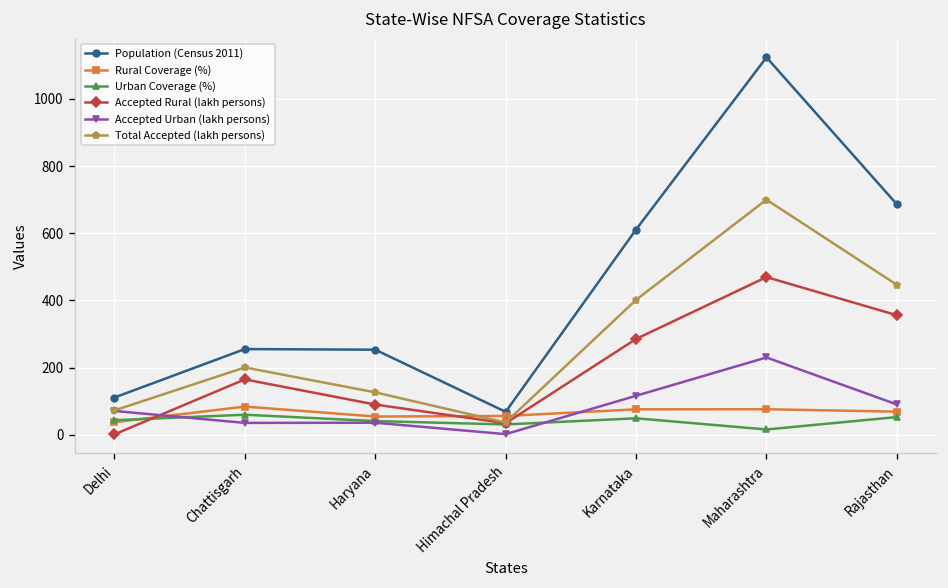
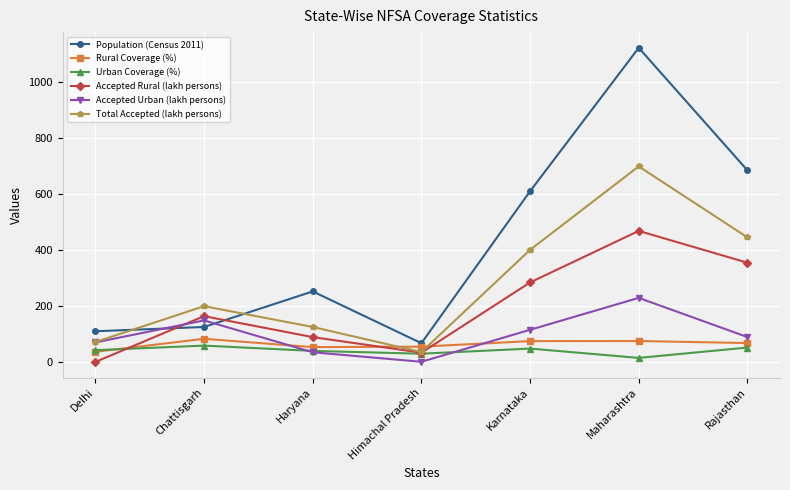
  {
    "Population (Census 2011)": {
      "Delhi": 110,
-     "Chattisgarh": 260,
+     "Chattisgarh": 130,
      "Haryana": 250,
      "Himachal Pradesh": 70,
      "Karnataka": 610,
      "Maharashtra": 1120,
      "Rajasthan": 690
    },
    "Urban Coverage (%)": {
      "Chattisgarh": 60,
      "Karnataka": 50,
      "Maharashtra": 20,
      "Rajasthan": 50
    },
    "Accepted Rural (lakh persons)": {
      "Delhi": 0,
      "Chattisgarh": 170,
      "Haryana": 90,
      "Karnataka": 290,
      "Maharashtra": 470,
      "Rajasthan": 360
    },
    "Accepted Urban (lakh persons)": {
-     "Chattisgarh": 40,
+     "Chattisgarh": 150,
      "Himachal Pradesh": 0,
      "Karnataka": 120,
      "Maharashtra": 230,
      "Rajasthan": 90
    }
  }
